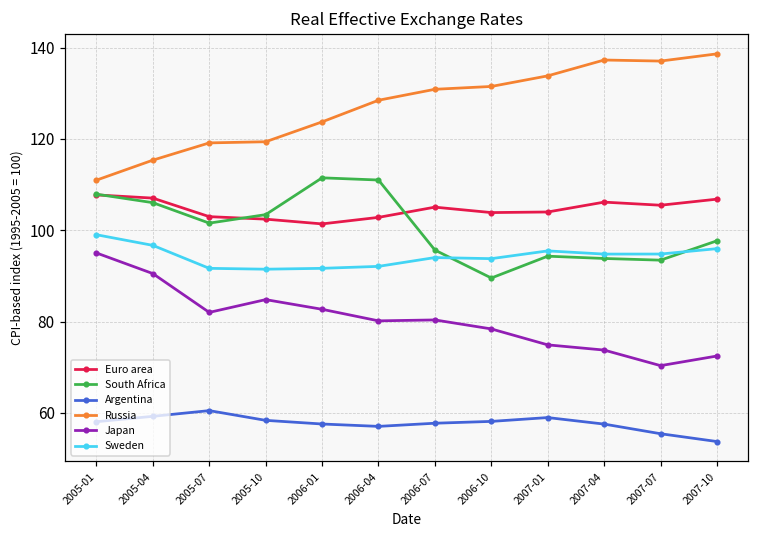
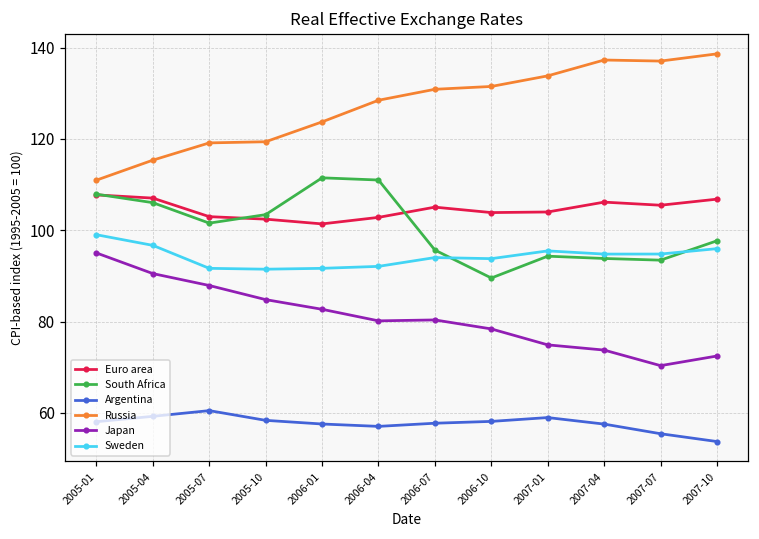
  {
    "Euro area": {
      "2005-04": 107,
      "2005-07": 103,
      "2005-10": 102,
      "2006-01": 101,
      "2006-04": 103,
      "2006-07": 105,
      "2006-10": 104,
      "2007-01": 104,
      "2007-04": 106,
      "2007-07": 105,
      "2007-10": 107
    },
    "South Africa": {
      "2005-04": 106,
      "2005-07": 102,
      "2005-10": 103,
      "2006-01": 111,
      "2006-04": 111,
      "2006-07": 96,
      "2006-10": 90,
      "2007-01": 94,
      "2007-04": 94,
      "2007-07": 93,
      "2007-10": 98
    },
    "Argentina": {
      "2005-07": 61,
      "2005-10": 58,
      "2006-01": 58,
      "2006-04": 57,
      "2006-07": 58,
      "2006-10": 58,
      "2007-01": 59,
      "2007-04": 58,
      "2007-07": 55,
      "2007-10": 54
    },
    "Russia": {
      "2005-01": 111,
      "2005-04": 115,
      "2005-07": 119,
      "2005-10": 119,
      "2006-01": 124,
      "2006-04": 128,
      "2006-07": 131,
      "2006-10": 132,
      "2007-01": 134,
      "2007-04": 137,
      "2007-07": 137,
      "2007-10": 139
    },
    "Japan": {
      "2005-01": 95,
      "2005-04": 91,
-     "2005-07": 82,
+     "2005-07": 88,
      "2005-10": 85,
      "2006-01": 83,
      "2006-04": 80,
      "2006-07": 80,
      "2006-10": 78,
      "2007-01": 75,
      "2007-04": 74,
      "2007-07": 70,
      "2007-10": 72
    },
    "Sweden": {
      "2005-01": 99,
      "2005-04": 97,
      "2005-07": 92,
      "2005-10": 91,
      "2006-01": 92,
      "2006-04": 92,
      "2006-07": 94,
      "2006-10": 94,
      "2007-01": 95,
      "2007-04": 95,
      "2007-07": 95,
      "2007-10": 96
    }
  }
